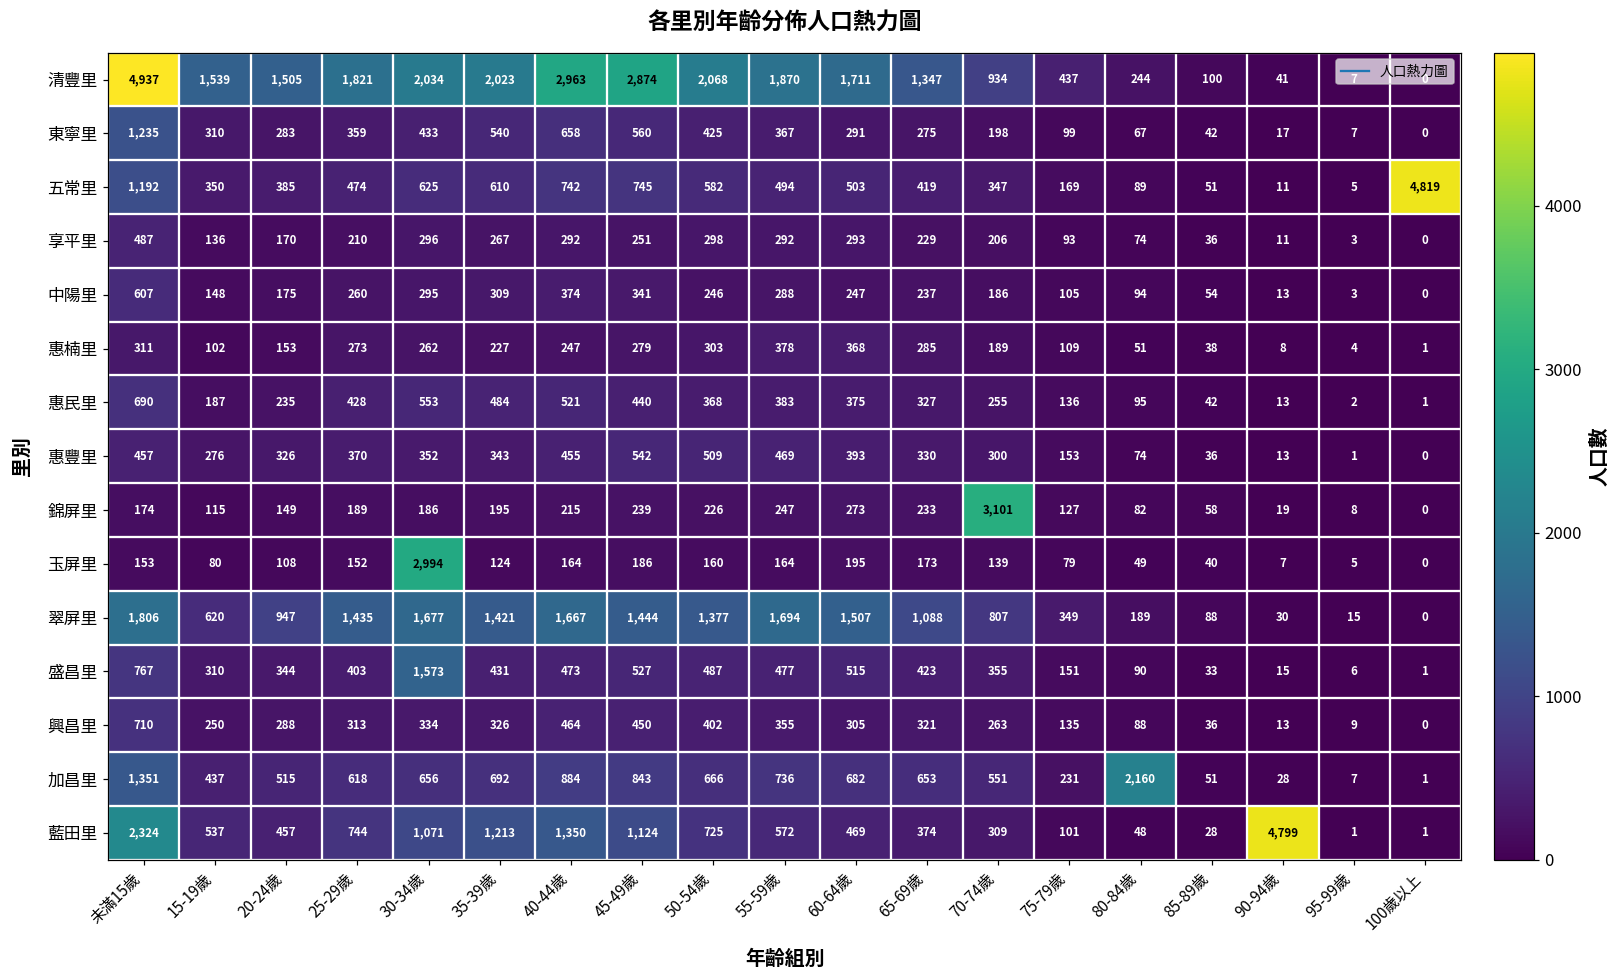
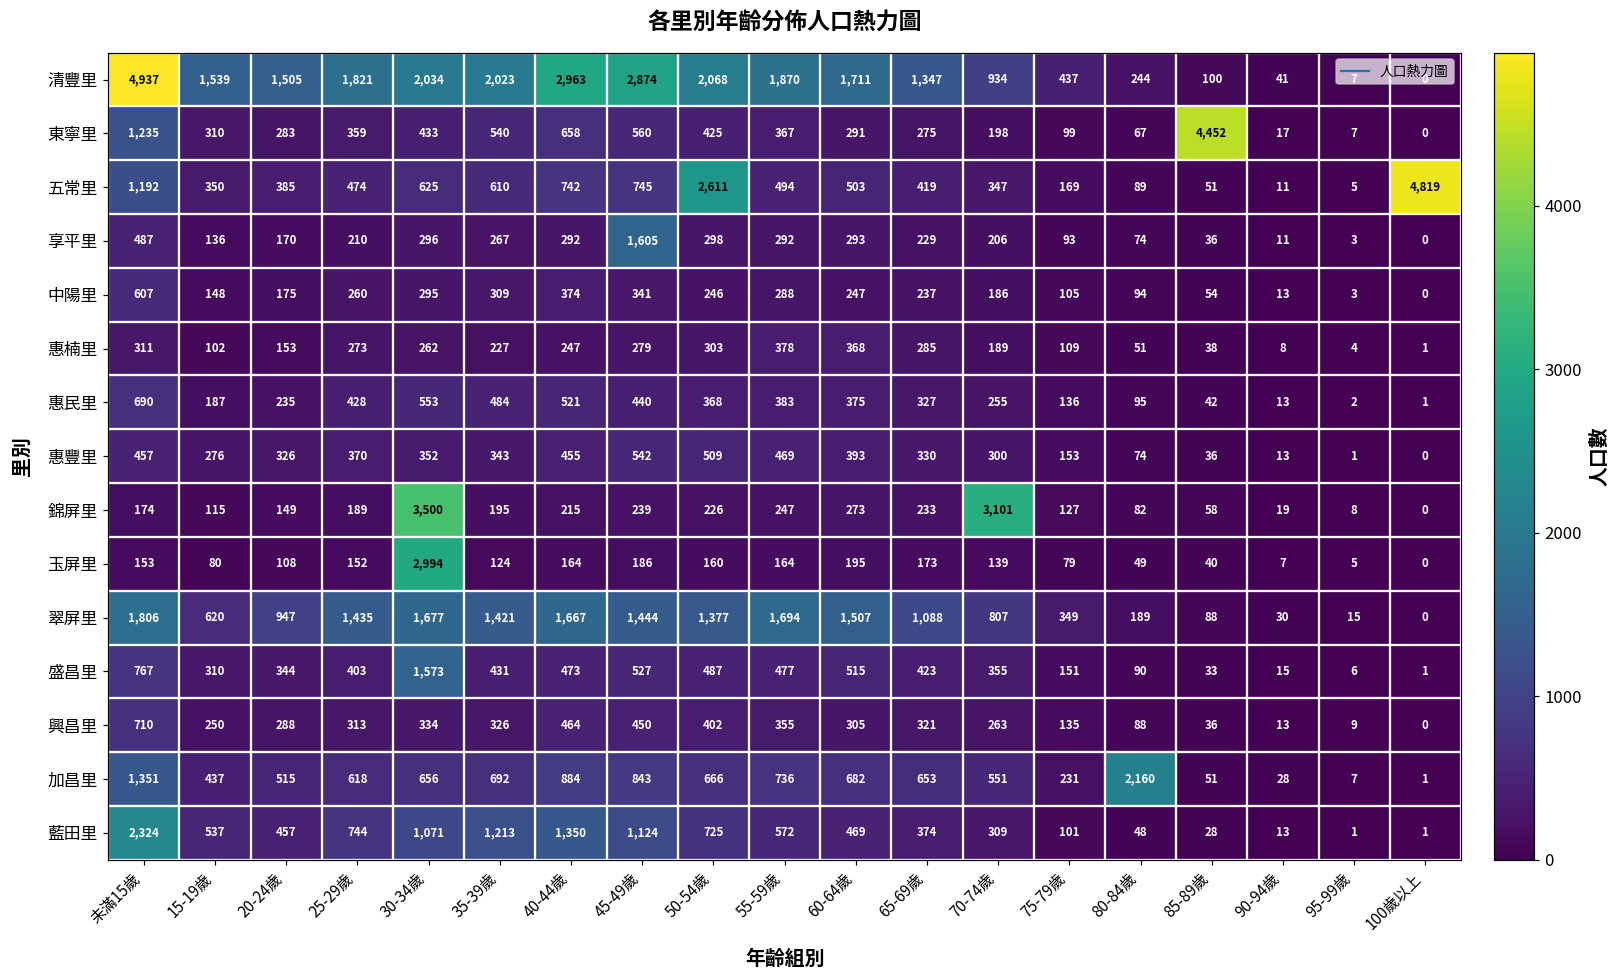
  {
    "東寧里": {
      "未滿15歲": "1,235",
      "15-19歲": "310",
      "20-24歲": "283",
      "25-29歲": "359",
      "30-34歲": "433",
      "35-39歲": "540",
      "40-44歲": "658",
      "45-49歲": "560",
      "50-54歲": "425",
      "55-59歲": "367",
      "60-64歲": "291",
      "65-69歲": "275",
      "70-74歲": "198",
      "75-79歲": "99",
      "80-84歲": "67",
-     "85-89歲": "42",
+     "85-89歲": "4,452",
      "90-94歲": "17",
      "95-99歲": "7",
      "100歲以上": "0"
    },
    "五常里": {
      "未滿15歲": "1,192",
      "15-19歲": "350",
      "20-24歲": "385",
      "25-29歲": "474",
      "30-34歲": "625",
      "35-39歲": "610",
      "40-44歲": "742",
      "45-49歲": "745",
-     "50-54歲": "582",
+     "50-54歲": "2,611",
      "55-59歲": "494",
      "60-64歲": "503",
      "65-69歲": "419",
      "70-74歲": "347",
      "75-79歲": "169",
      "80-84歲": "89",
      "85-89歲": "51",
      "90-94歲": "11",
      "95-99歲": "5",
      "100歲以上": "4,819"
    },
    "享平里": {
      "未滿15歲": "487",
      "15-19歲": "136",
      "20-24歲": "170",
      "25-29歲": "210",
      "30-34歲": "296",
      "35-39歲": "267",
      "40-44歲": "292",
-     "45-49歲": "251",
+     "45-49歲": "1,605",
      "50-54歲": "298",
      "55-59歲": "292",
      "60-64歲": "293",
      "65-69歲": "229",
      "70-74歲": "206",
      "75-79歲": "93",
      "80-84歲": "74",
      "85-89歲": "36",
      "90-94歲": "11",
      "95-99歲": "3",
      "100歲以上": "0"
    },
    "錦屏里": {
      "未滿15歲": "174",
      "15-19歲": "115",
      "20-24歲": "149",
      "25-29歲": "189",
-     "30-34歲": "186",
+     "30-34歲": "3,500",
      "35-39歲": "195",
      "40-44歲": "215",
      "45-49歲": "239",
      "50-54歲": "226",
      "55-59歲": "247",
      "60-64歲": "273",
      "65-69歲": "233",
      "70-74歲": "3,101",
      "75-79歲": "127",
      "80-84歲": "82",
      "85-89歲": "58",
      "90-94歲": "19",
      "95-99歲": "8",
      "100歲以上": "0"
    },
    "藍田里": {
      "未滿15歲": "2,324",
      "15-19歲": "537",
      "20-24歲": "457",
      "25-29歲": "744",
      "30-34歲": "1,071",
      "35-39歲": "1,213",
      "40-44歲": "1,350",
      "45-49歲": "1,124",
      "50-54歲": "725",
      "55-59歲": "572",
      "60-64歲": "469",
      "65-69歲": "374",
      "70-74歲": "309",
      "75-79歲": "101",
      "80-84歲": "48",
      "85-89歲": "28",
-     "90-94歲": "4,799",
+     "90-94歲": "13",
      "95-99歲": "1",
      "100歲以上": "1"
    }
  }
